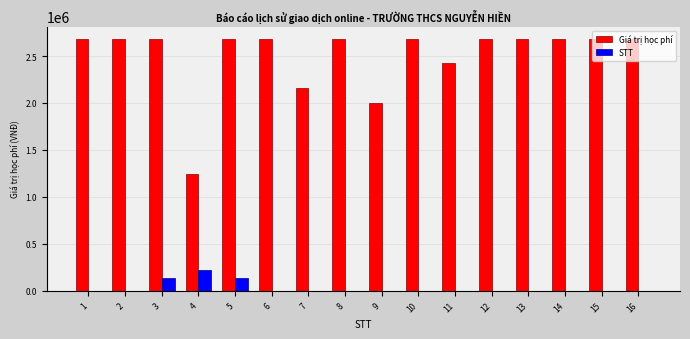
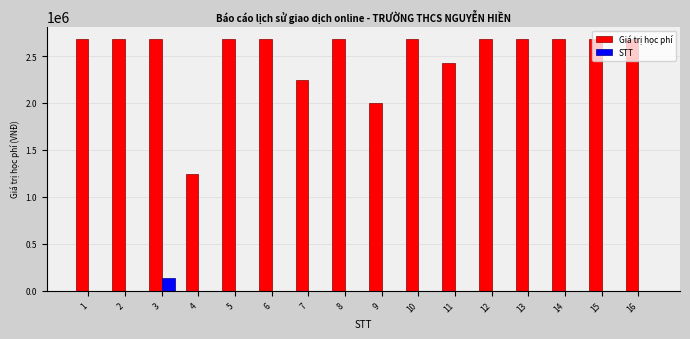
  {
    "Giá trị học phí": {
      "1": 2700000,
      "2": 2700000,
      "3": 2700000,
      "4": 1200000,
      "5": 2700000,
      "6": 2700000,
-     "7": 2160000,
+     "7": 2250000,
      "8": 2700000,
      "9": 2000000,
      "10": 2700000,
      "11": 2400000,
      "12": 2700000,
      "13": 2700000,
      "14": 2700000
    },
    "STT": {
      "3": 100000,
-     "4": 200000,
-     "5": 100000
+     "4": 0,
+     "5": 0
    }
  }
